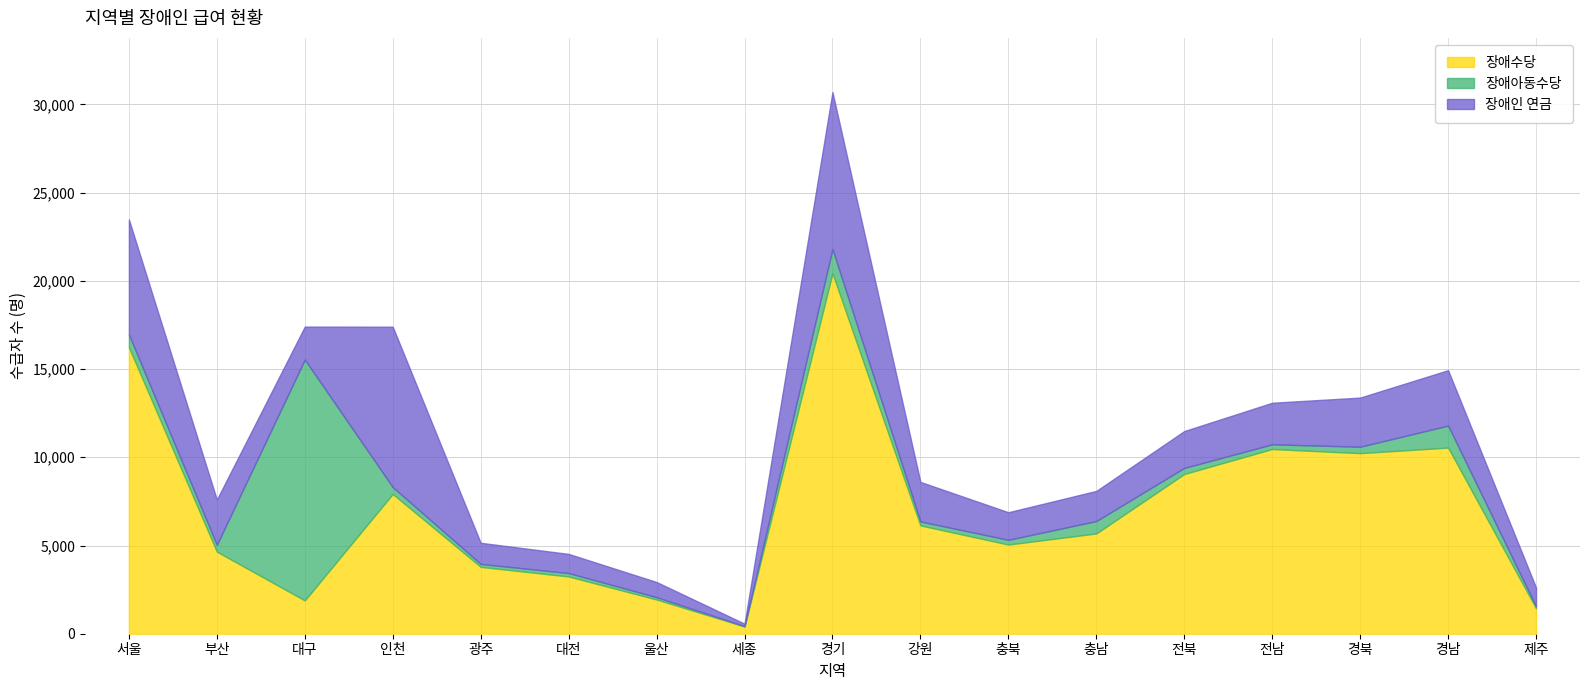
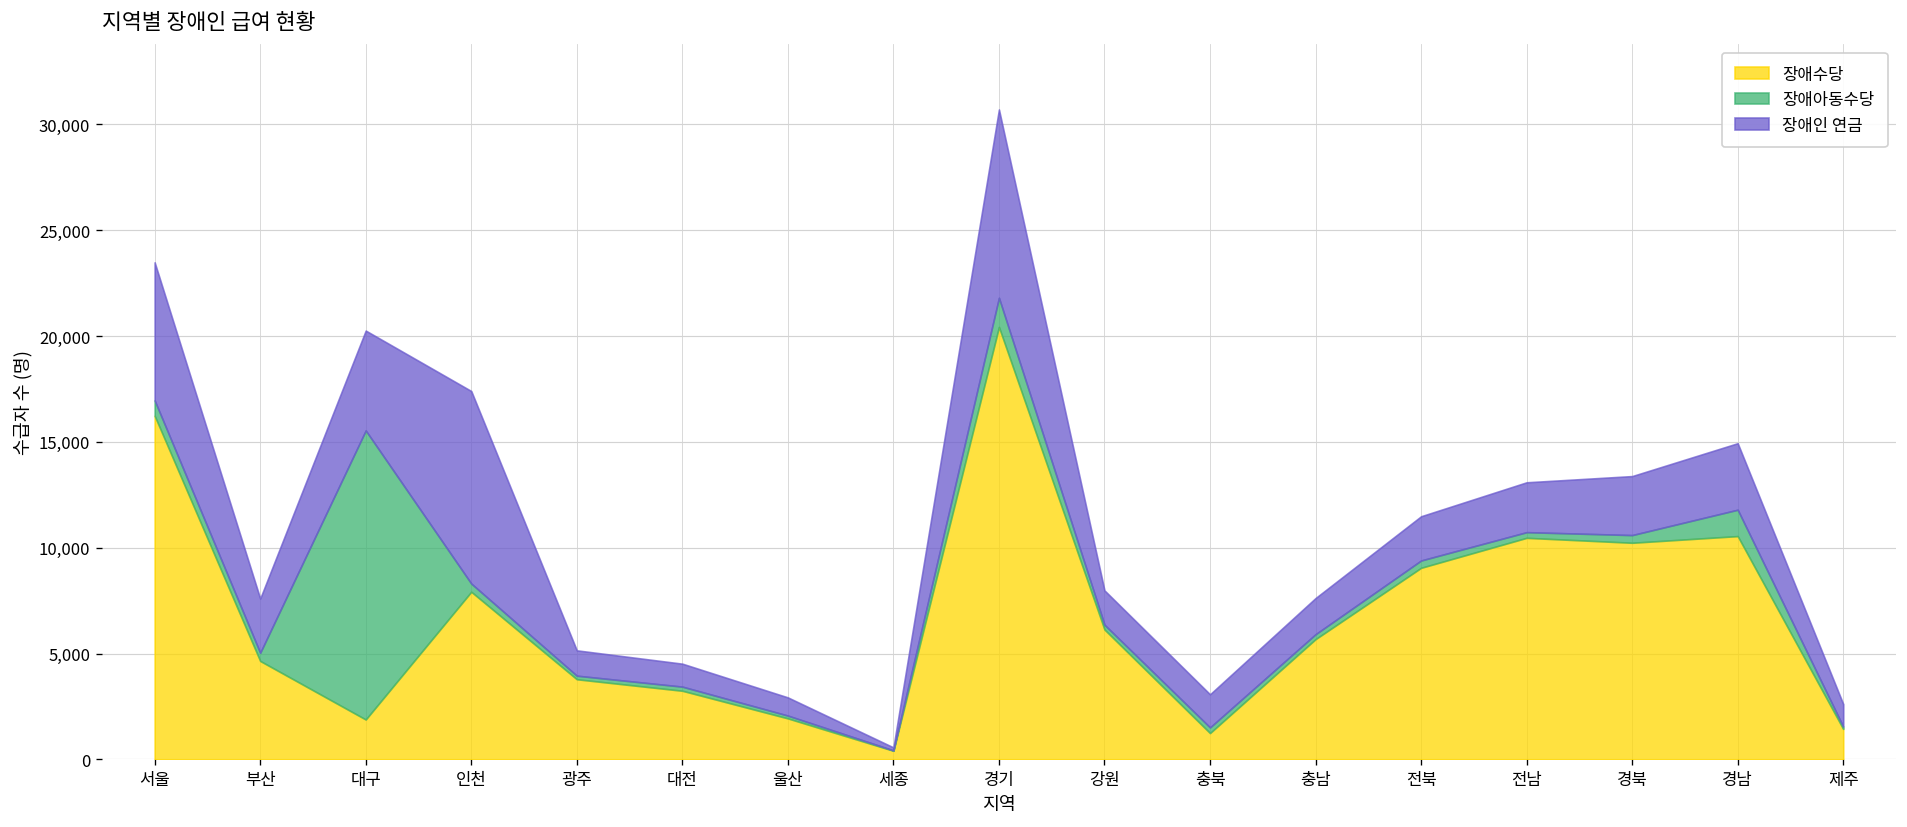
  {
    "장애수당": {
      "서울": "16,200",
      "부산": "4,700",
      "대구": "1,900",
      "인천": "7,900",
      "광주": "3,800",
      "대전": "3,200",
      "경기": "20,400",
      "강원": "6,100",
-     "충북": "5,100",
+     "충북": "1,200",
      "충남": "5,700",
      "전북": "9,100",
      "전남": "10,500",
      "경북": "10,200",
      "경남": "10,600"
    },
    "장애아동수당": {
      "서울": "700",
      "부산": "400",
      "대구": "13,700",
      "인천": "400",
      "광주": "200",
      "대전": "200",
      "경기": "1,400",
      "강원": "200",
      "충북": "300",
-     "충남": "700",
+     "충남": "200",
      "전북": "300",
      "전남": "300",
      "경북": "400",
      "경남": "1,200"
    },
    "장애인 연금": {
      "서울": "6,500",
      "부산": "2,600",
-     "대구": "1,900",
+     "대구": "4,700",
      "인천": "9,100",
      "광주": "1,200",
      "대전": "1,100",
      "울산": "900",
      "경기": "8,900",
-     "강원": "2,200",
+     "강원": "1,600",
      "충북": "1,600",
      "충남": "1,700",
      "전북": "2,100",
      "전남": "2,400",
      "경북": "2,800",
      "경남": "3,100",
      "제주": "1,100"
    }
  }
